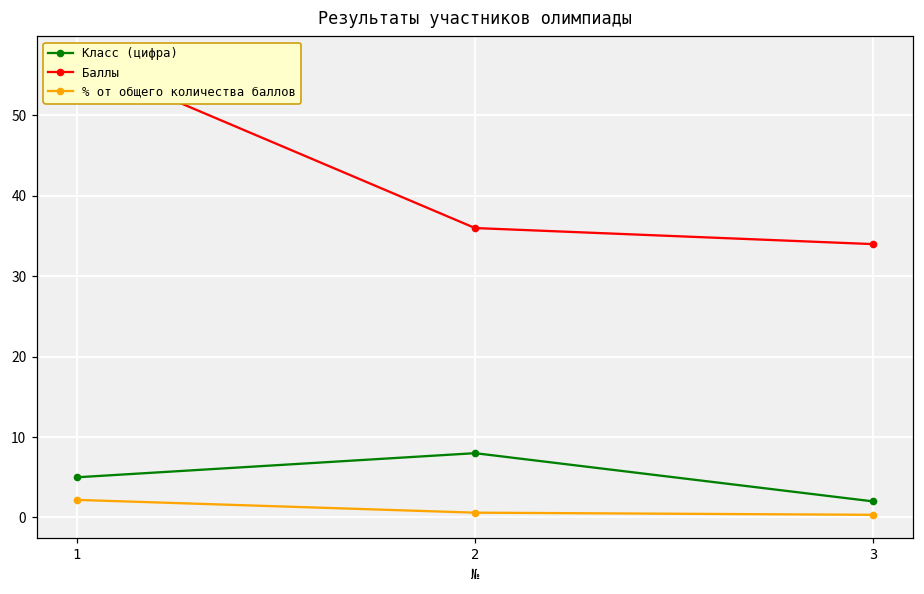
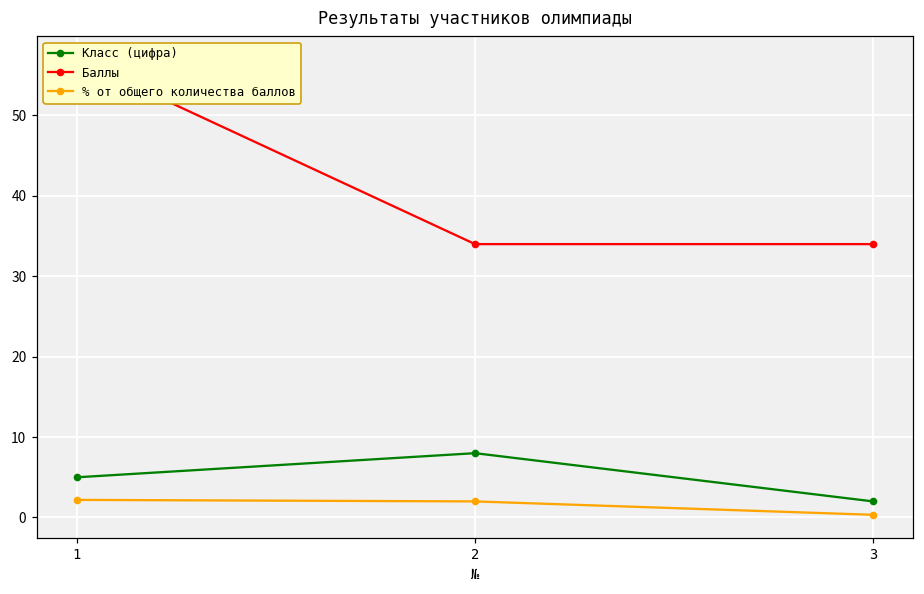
  {
    "Класс (цифра)": {
      "1": 5,
      "2": 8,
      "3": 2
    },
    "Баллы": {
-     "2": 36,
+     "2": 34,
      "3": 34
    },
    "% от общего количества баллов": {
      "1": 2,
-     "2": 1,
+     "2": 2,
      "3": 0
    }
  }
